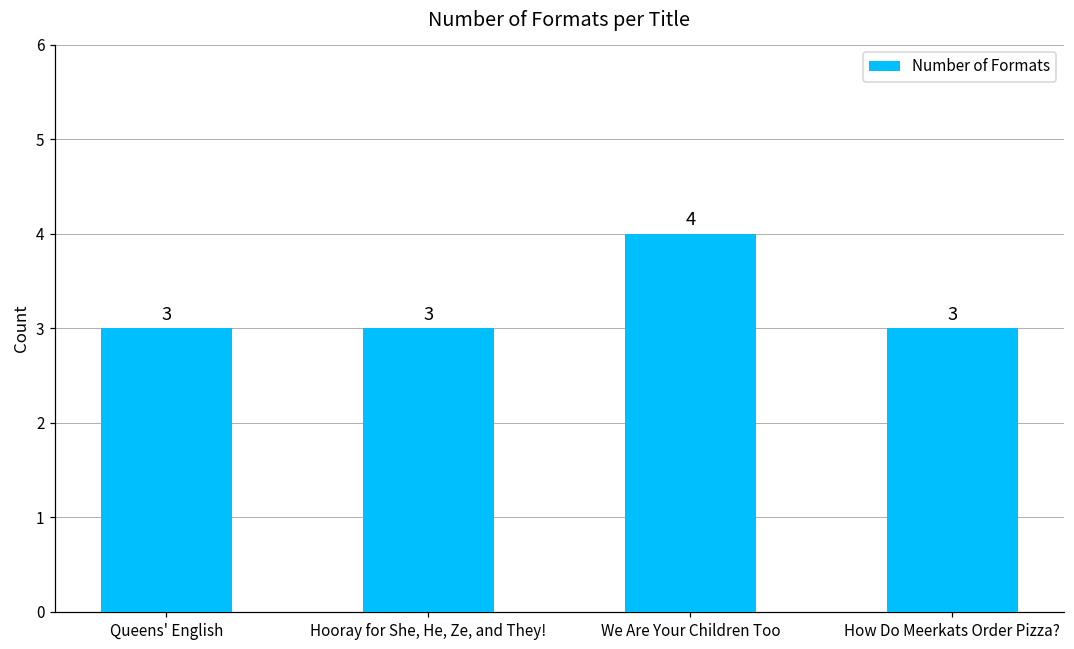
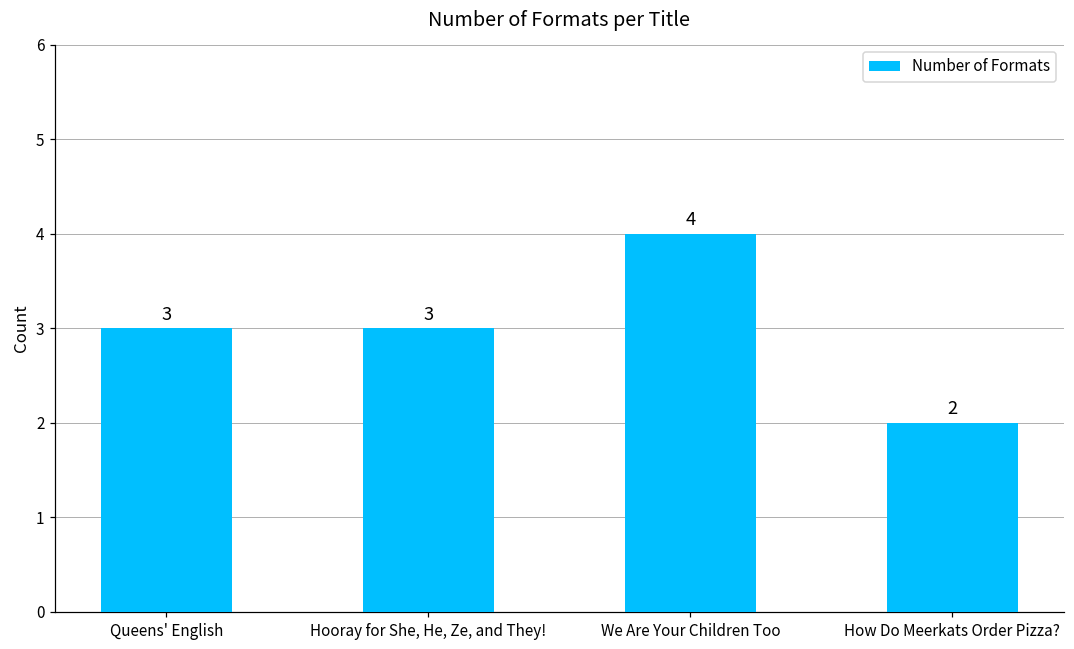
  {
    "Queens' English": 3,
    "Hooray for She, He, Ze, and They!": 3,
    "We Are Your Children Too": 4,
-   "How Do Meerkats Order Pizza?": 3
+   "How Do Meerkats Order Pizza?": 2
  }
